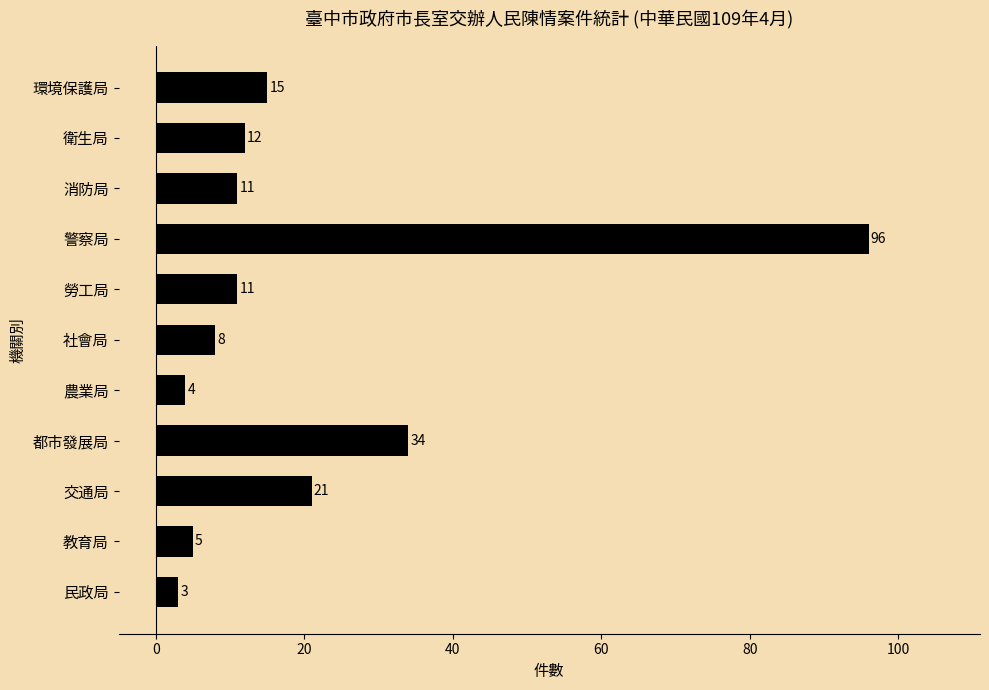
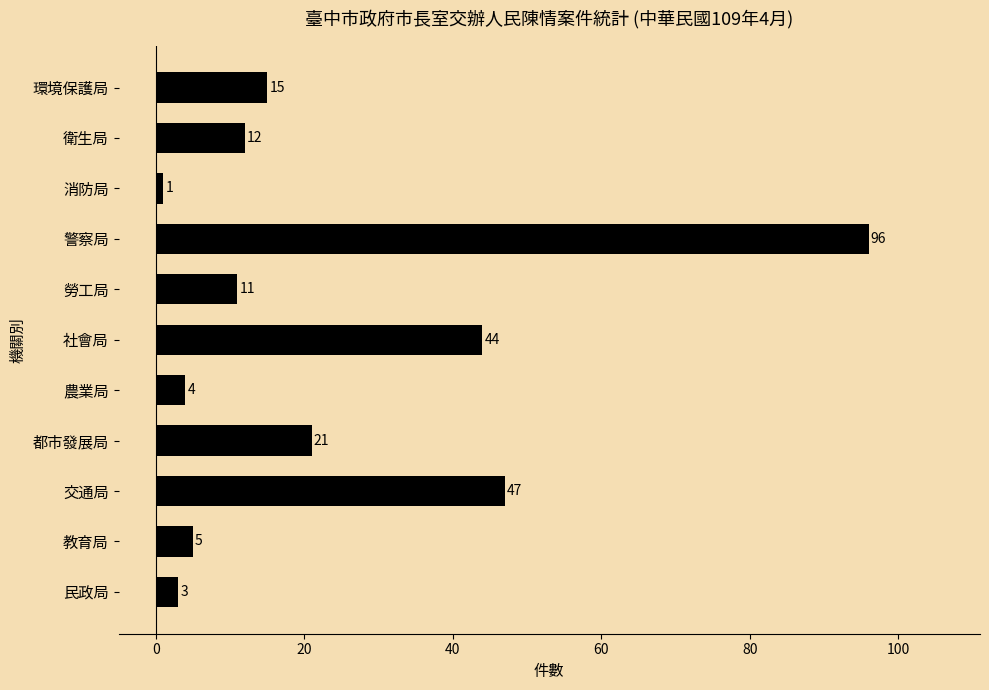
  {
    "環境保護局": 15,
    "衛生局": 12,
-   "消防局": 11,
+   "消防局": 1,
    "警察局": 96,
    "勞工局": 11,
-   "社會局": 8,
+   "社會局": 44,
    "農業局": 4,
-   "都市發展局": 34,
-   "交通局": 21,
+   "都市發展局": 21,
+   "交通局": 47,
    "教育局": 5,
    "民政局": 3
  }
